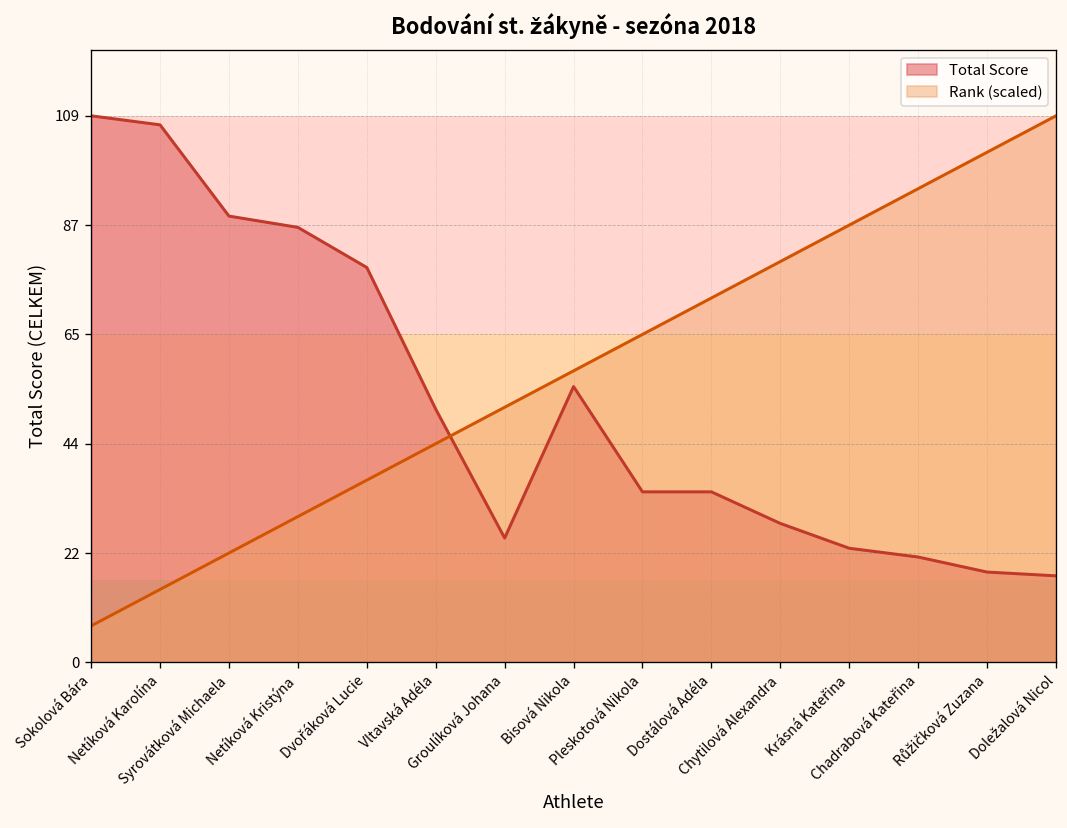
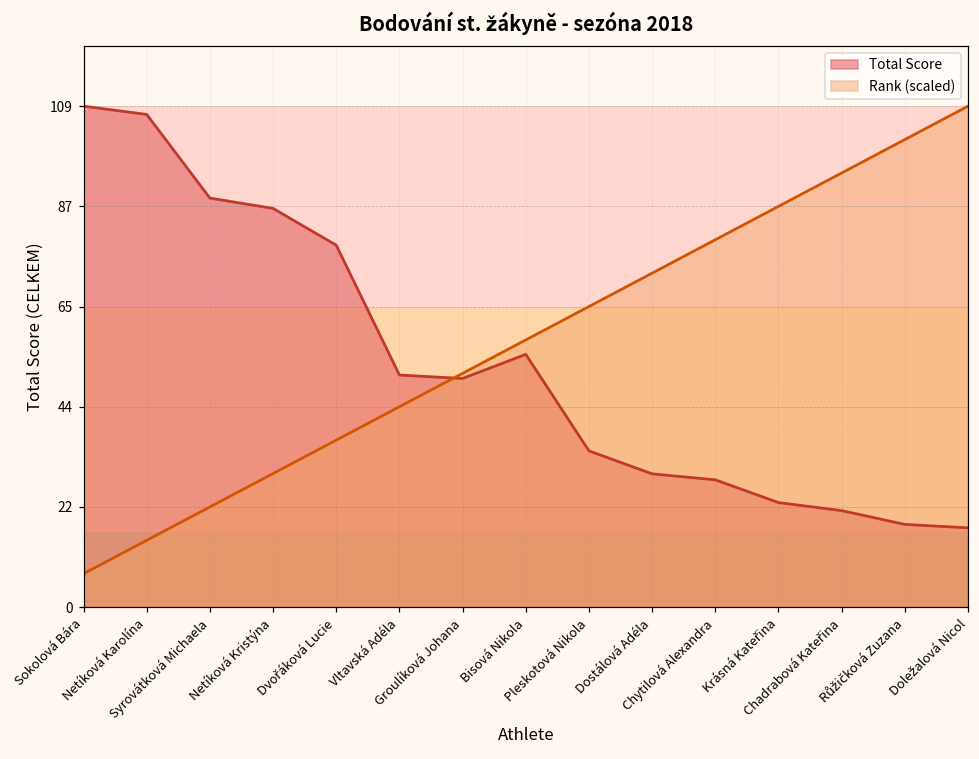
  {
    "Total Score": {
      "Sokolová Bára": 109,
      "Netíková Karolína": 107,
      "Syrovátková Michaela": 89,
      "Netíková Kristýna": 87,
      "Dvořáková Lucie": 79,
      "Vltavská Adéla": 51,
-     "Groulíková Johana": 25,
+     "Groulíková Johana": 50,
      "Bisová Nikola": 55,
      "Pleskotová Nikola": 34,
-     "Dostálová Adéla": 34,
+     "Dostálová Adéla": 29,
      "Chytilová Alexandra": 28,
      "Krásná Kateřina": 23,
      "Chadrabová Kateřina": 21,
      "Růžičková Zuzana": 18,
      "Doležalová Nicol": 17
    },
    "Rank (scaled)": {
      "Sokolová Bára": 7,
      "Netíková Karolína": 15,
      "Syrovátková Michaela": 22,
      "Netíková Kristýna": 29,
      "Dvořáková Lucie": 36,
      "Vltavská Adéla": 44,
      "Groulíková Johana": 51,
      "Bisová Nikola": 58,
      "Pleskotová Nikola": 65,
      "Dostálová Adéla": 73,
      "Chytilová Alexandra": 80,
      "Krásná Kateřina": 87,
      "Chadrabová Kateřina": 94,
      "Růžičková Zuzana": 102,
      "Doležalová Nicol": 109
    }
  }
